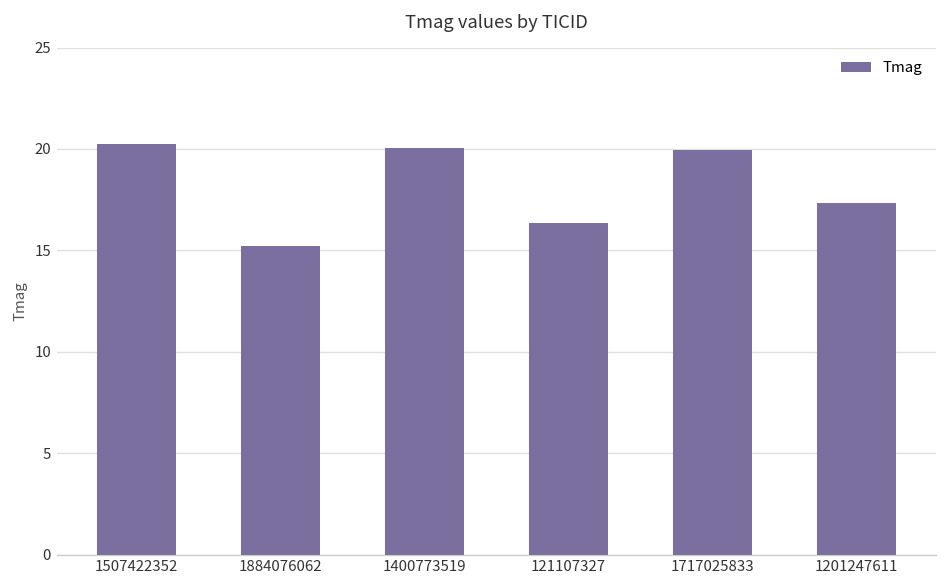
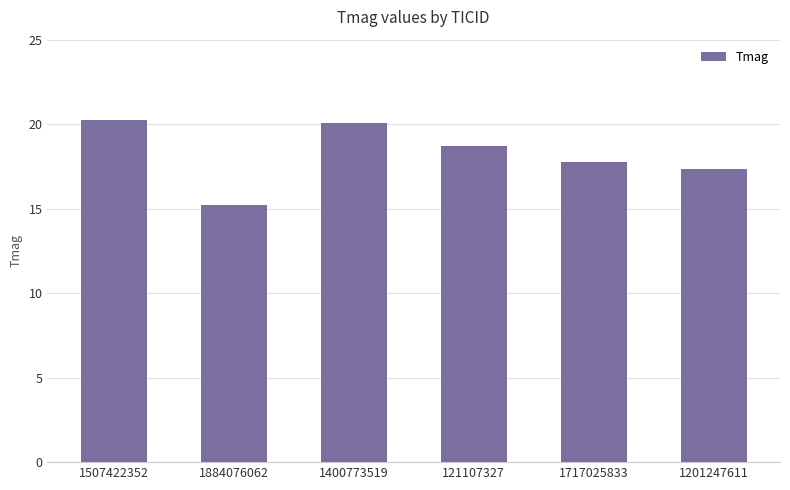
  {
    "1507422352": 20.3,
    "1884076062": 15.2,
    "1400773519": 20.1,
-   "121107327": 16.4,
-   "1717025833": 20.0,
+   "121107327": 18.7,
+   "1717025833": 17.8,
    "1201247611": 17.4
  }
